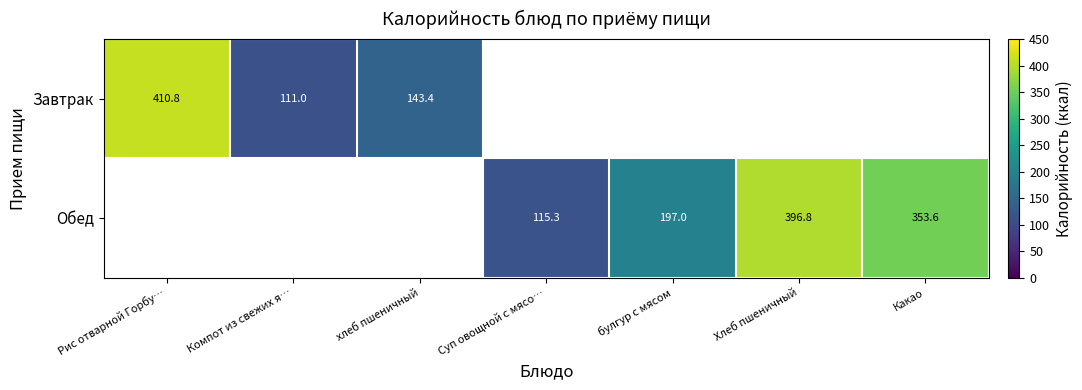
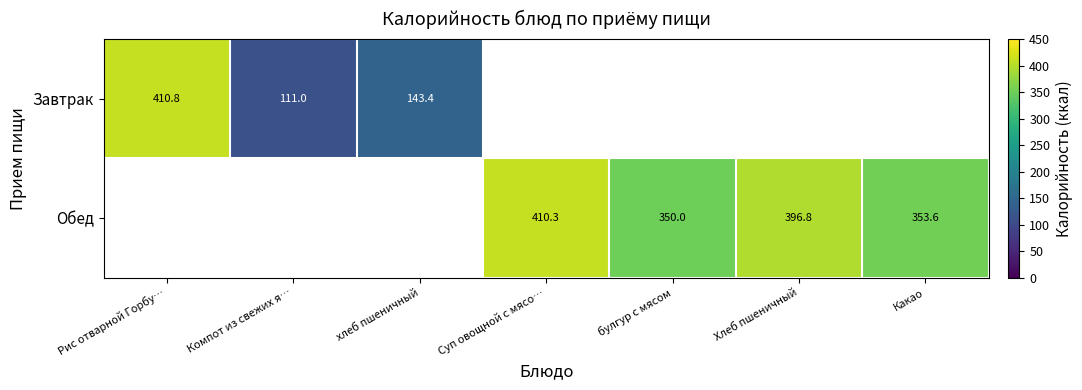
  {
    "Завтрак": {
      "Рис отварной Горбу…": 410.8,
      "Компот из свежих я…": 111.0,
      "хлеб пшеничный": 143.4
    },
    "Обед": {
-     "Суп овощной с мясо…": 115.3,
-     "булгур с мясом": 197.0,
+     "Суп овощной с мясо…": 410.3,
+     "булгур с мясом": 350.0,
      "Хлеб пшеничный": 396.8,
      "Какао": 353.6
    }
  }
